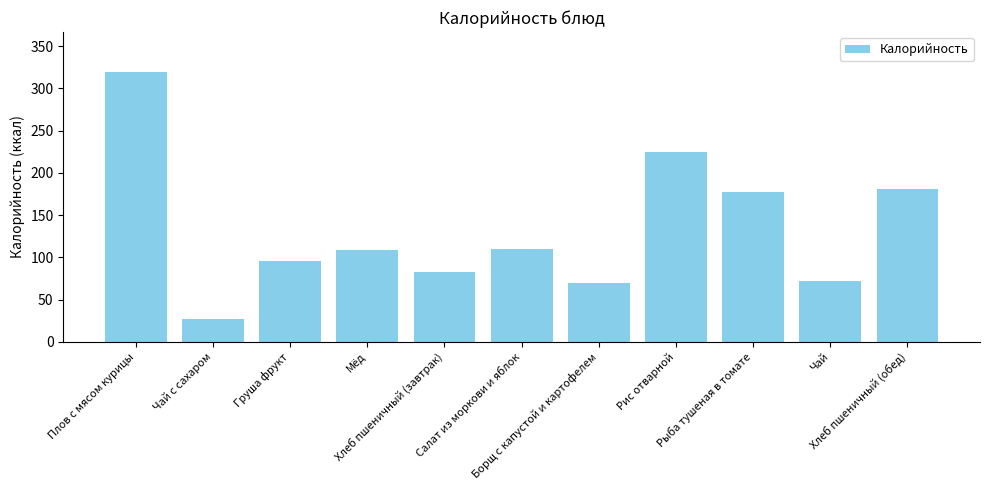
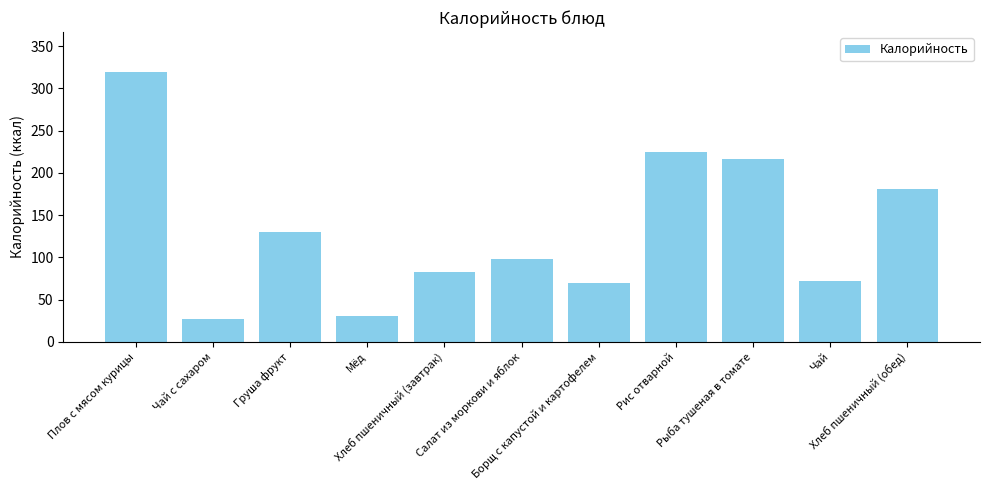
  {
    "Плов с мясом курицы": 320,
    "Чай с сахаром": 30,
-   "Груша фрукт": 100,
-   "Мёд": 110,
+   "Груша фрукт": 130,
+   "Мёд": 30,
    "Хлеб пшеничный (завтрак)": 80,
-   "Салат из моркови и яблок": 110,
+   "Салат из моркови и яблок": 100,
    "Борщ с капустой и картофелем": 70,
    "Рис отварной": 220,
-   "Рыба тушеная в томате": 180,
+   "Рыба тушеная в томате": 220,
    "Чай": 70,
    "Хлеб пшеничный (обед)": 180
  }
